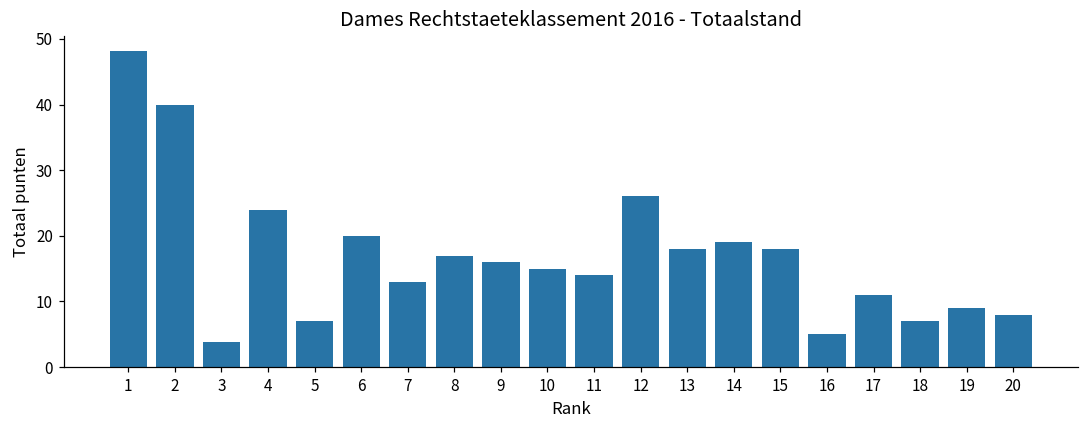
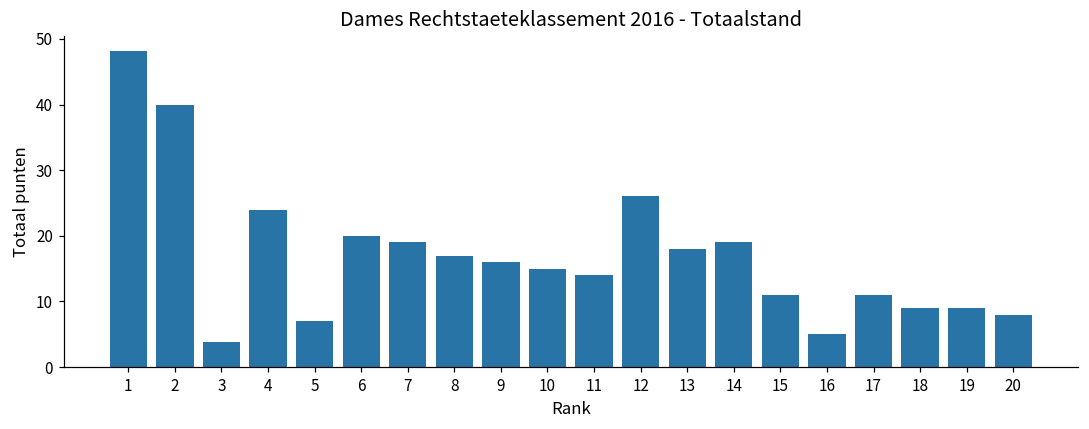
  {
    "1": 48,
    "2": 40,
    "3": 4,
    "4": 24,
    "5": 7,
    "6": 20,
-   "7": 13,
+   "7": 19,
    "8": 17,
    "9": 16,
    "10": 15,
    "11": 14,
    "12": 26,
    "13": 18,
    "14": 19,
-   "15": 18,
+   "15": 11,
    "16": 5,
    "17": 11,
-   "18": 7,
+   "18": 9,
    "19": 9,
    "20": 8
  }
